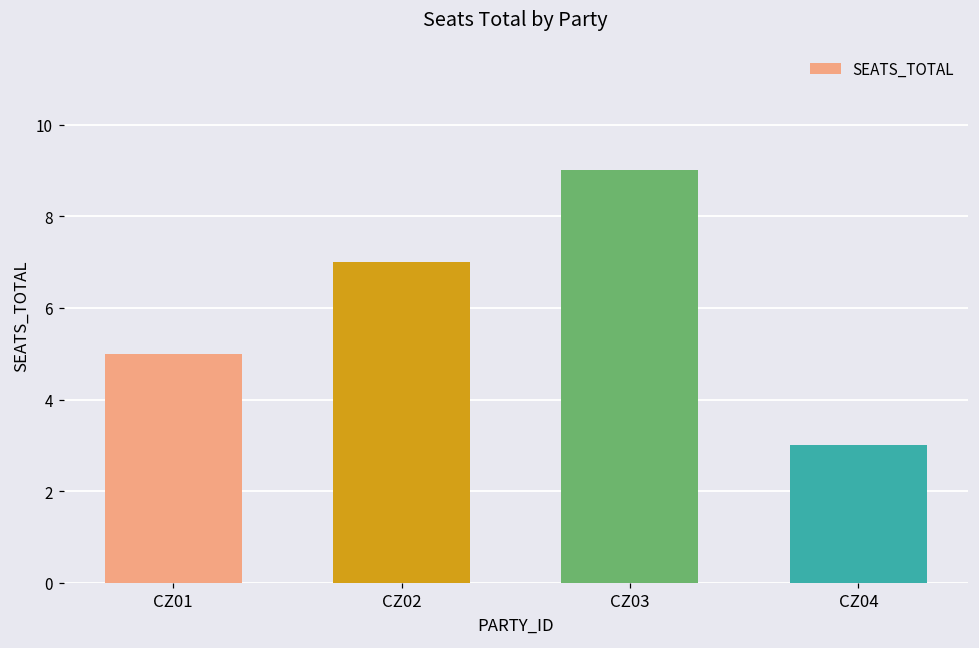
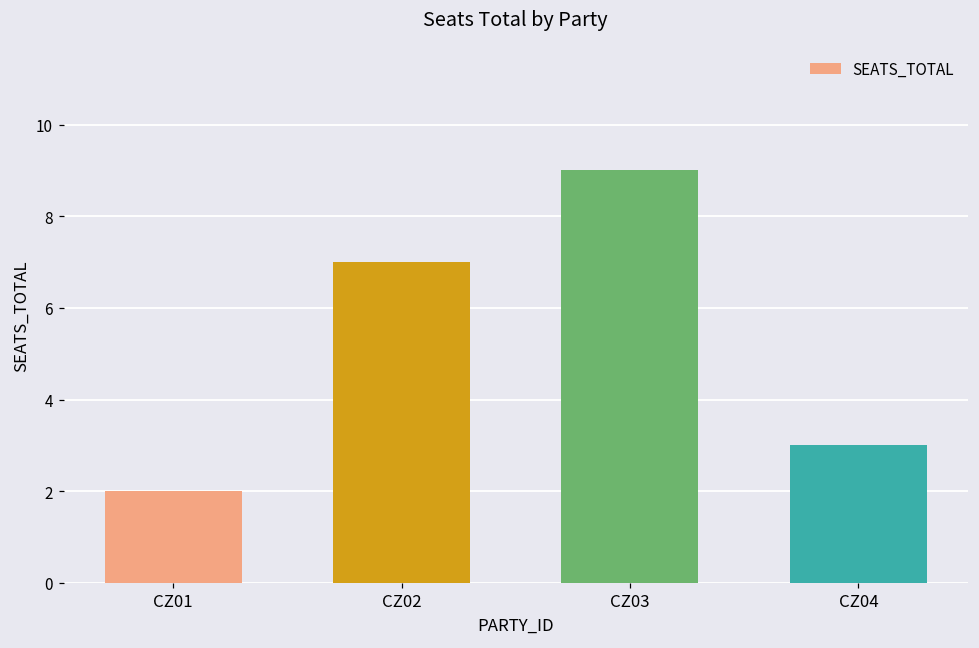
  {
-   "CZ01": 5,
+   "CZ01": 2,
    "CZ02": 7,
    "CZ03": 9,
    "CZ04": 3
  }
